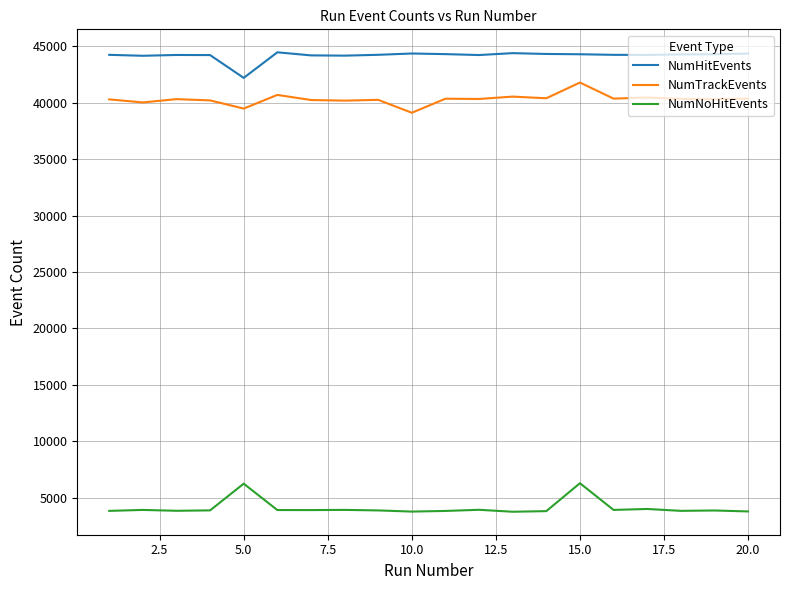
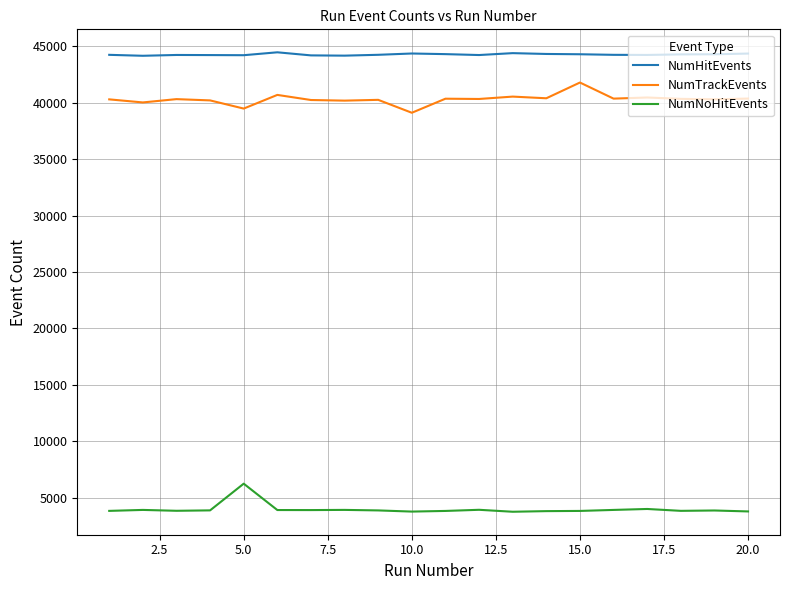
  {
    "NumHitEvents": {
-     "5.0": 42200,
+     "5.0": 44200,
      "10.0": 44400,
      "15.0": 44300
    },
    "NumTrackEvents": {
      "5.0": 39500,
      "10.0": 39100,
      "15.0": 41800
    },
    "NumNoHitEvents": {
      "5.0": 6200,
      "10.0": 3800,
-     "15.0": 6300,
+     "15.0": 3800,
      "20.0": 3800
    }
  }
